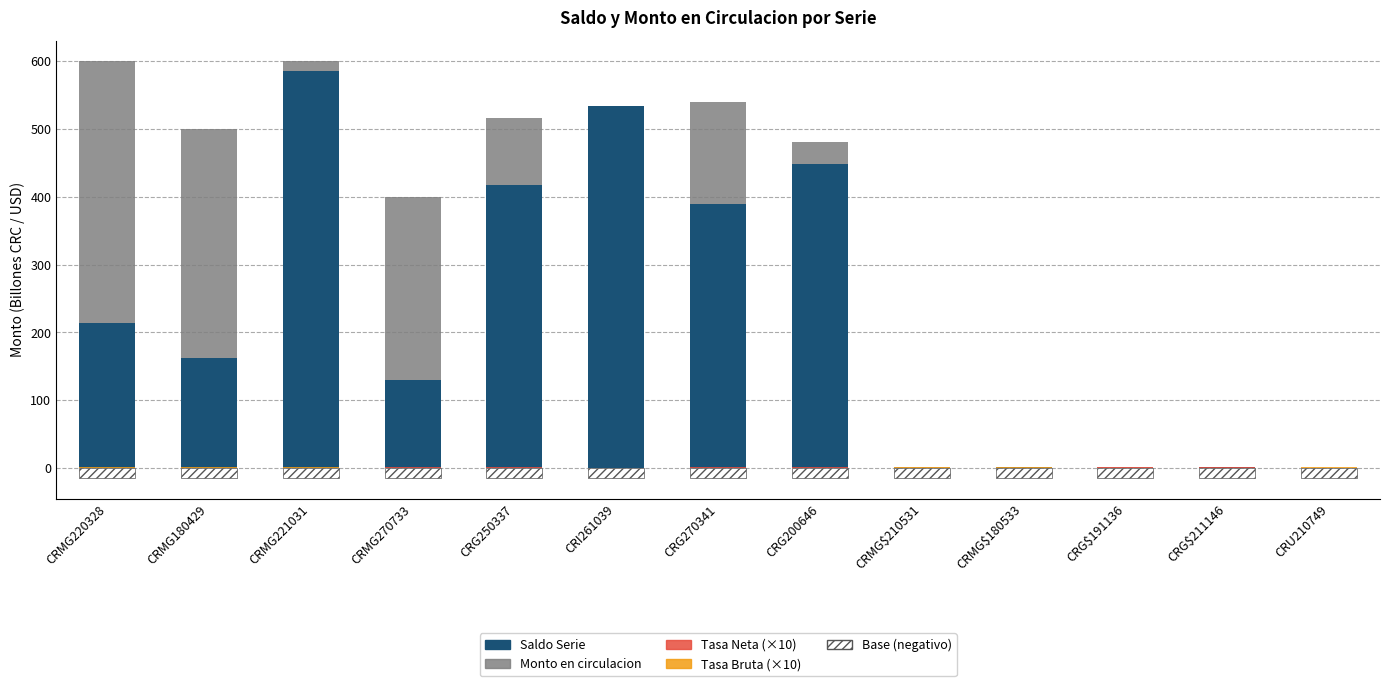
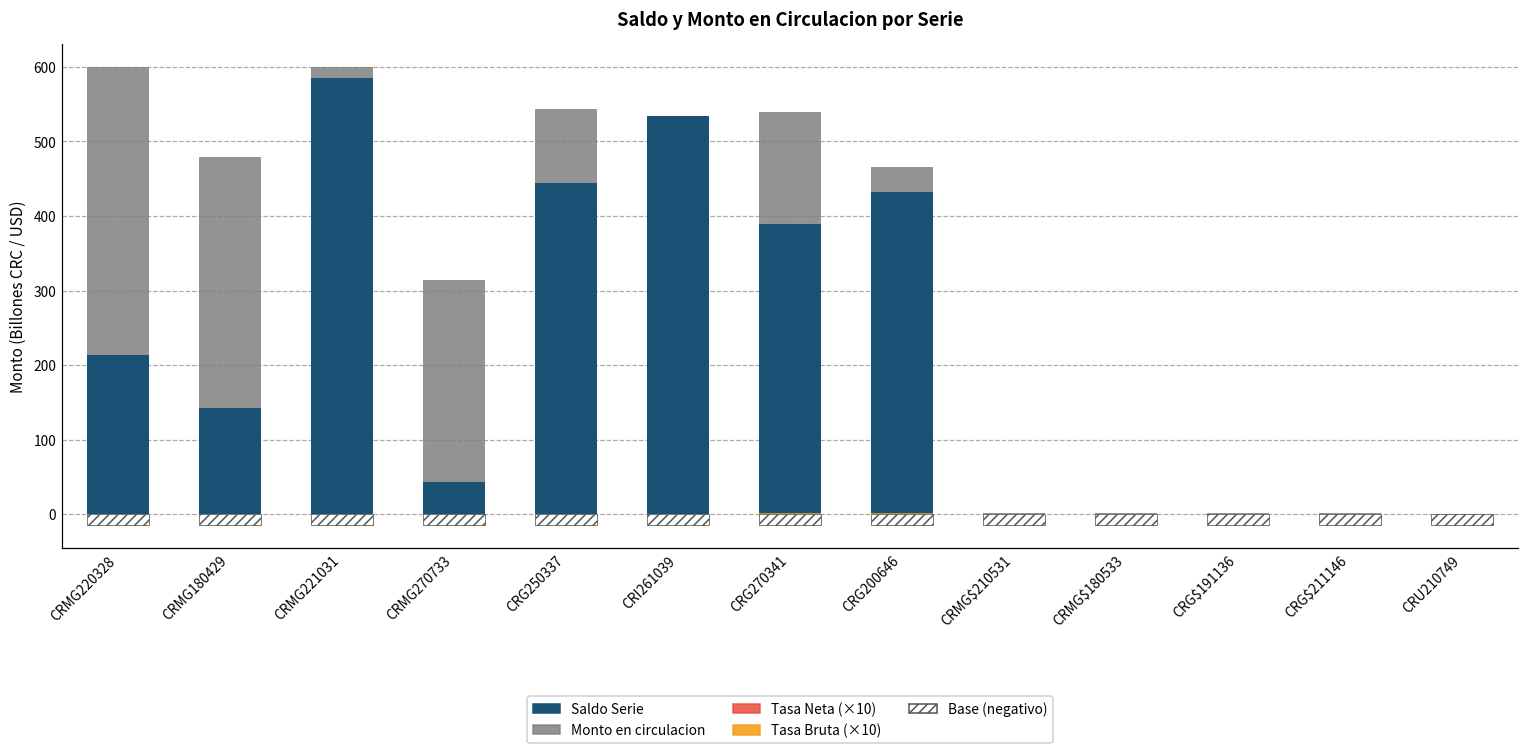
  {
    "Saldo Serie": {
      "CRMG220328": 210,
-     "CRMG180429": 160,
+     "CRMG180429": 140,
      "CRMG221031": 590,
-     "CRMG270733": 130,
-     "CRG250337": 420,
+     "CRMG270733": 40,
+     "CRG250337": 440,
      "CRI261039": 530,
      "CRG270341": 390,
-     "CRG200646": 450
+     "CRG200646": 430
    },
    "Monto en circulacion": {
      "CRMG220328": 390,
      "CRMG180429": 340,
      "CRMG221031": 10,
      "CRMG270733": 270,
      "CRG250337": 100,
      "CRI261039": 0,
      "CRG270341": 150,
      "CRG200646": 30
    },
    "Tasa Neta (×10)": {
      "CRI261039": 0
    },
    "Tasa Bruta (×10)": {
      "CRI261039": 0
    },
    "Base (negativo)": {
      "CRMG220328": -20,
      "CRMG180429": -20,
      "CRMG221031": -20,
      "CRMG270733": -20,
      "CRG250337": -20,
      "CRI261039": -20,
      "CRG270341": -20,
      "CRG200646": -20,
      "CRMG$210531": -20,
      "CRMG$180533": -20,
      "CRG$191136": -20,
      "CRG$211146": -20,
      "CRU210749": -20
    }
  }
